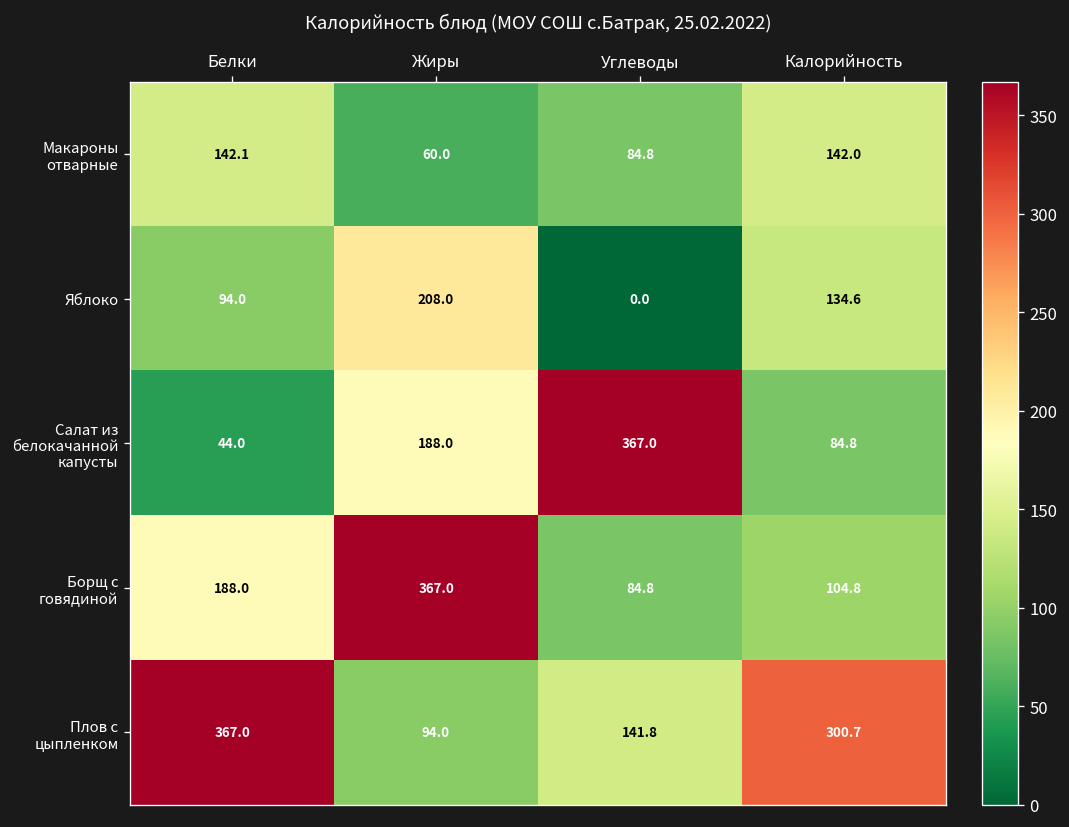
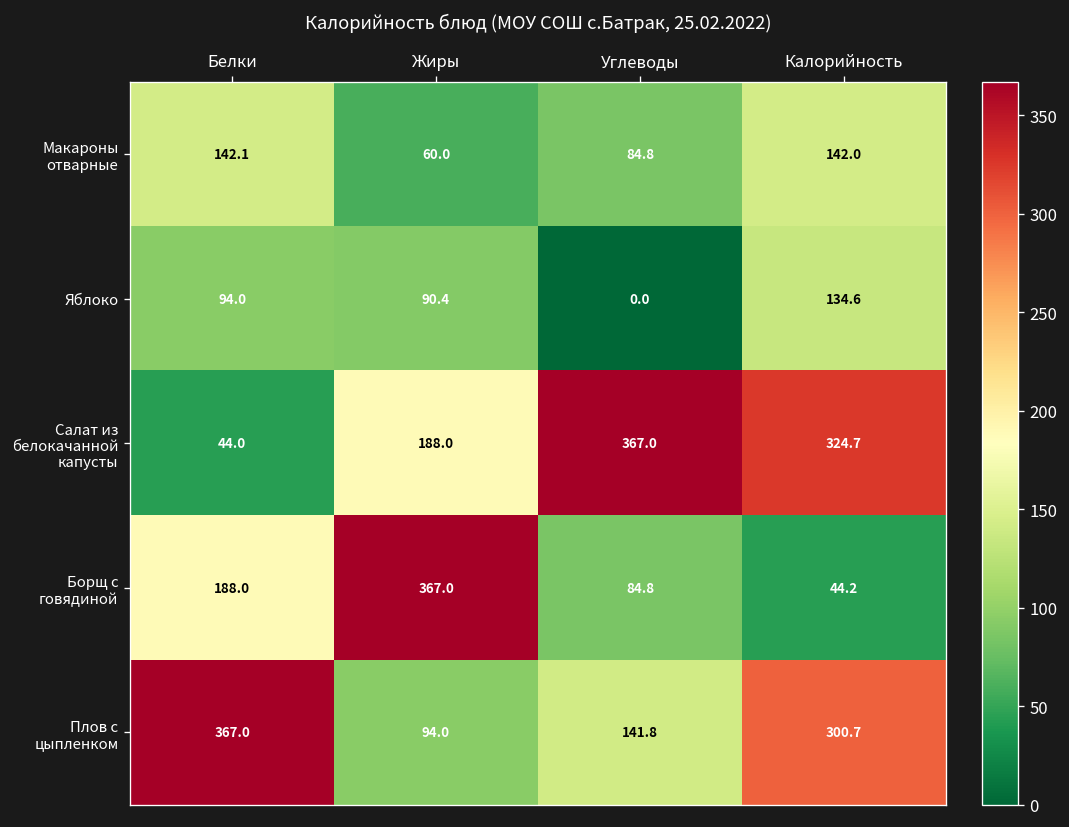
  {
    "Макароны отварные": {
      "Белки": 142.1,
      "Жиры": 60.0,
      "Углеводы": 84.8,
      "Калорийность": 142.0
    },
    "Яблоко": {
      "Белки": 94.0,
-     "Жиры": 208.0,
+     "Жиры": 90.4,
      "Углеводы": 0.0,
      "Калорийность": 134.6
    },
    "Салат из белокачанной капусты": {
      "Белки": 44.0,
      "Жиры": 188.0,
      "Углеводы": 367.0,
-     "Калорийность": 84.8
+     "Калорийность": 324.7
    },
    "Борщ с говядиной": {
      "Белки": 188.0,
      "Жиры": 367.0,
      "Углеводы": 84.8,
-     "Калорийность": 104.8
+     "Калорийность": 44.2
    },
    "Плов с цыпленком": {
      "Белки": 367.0,
      "Жиры": 94.0,
      "Углеводы": 141.8,
      "Калорийность": 300.7
    }
  }
